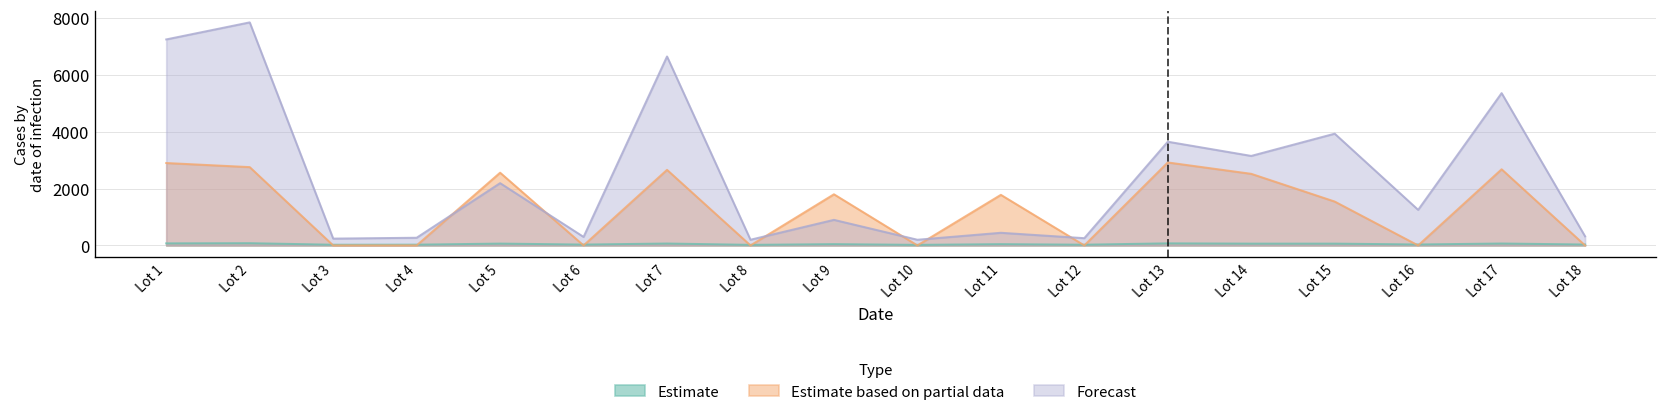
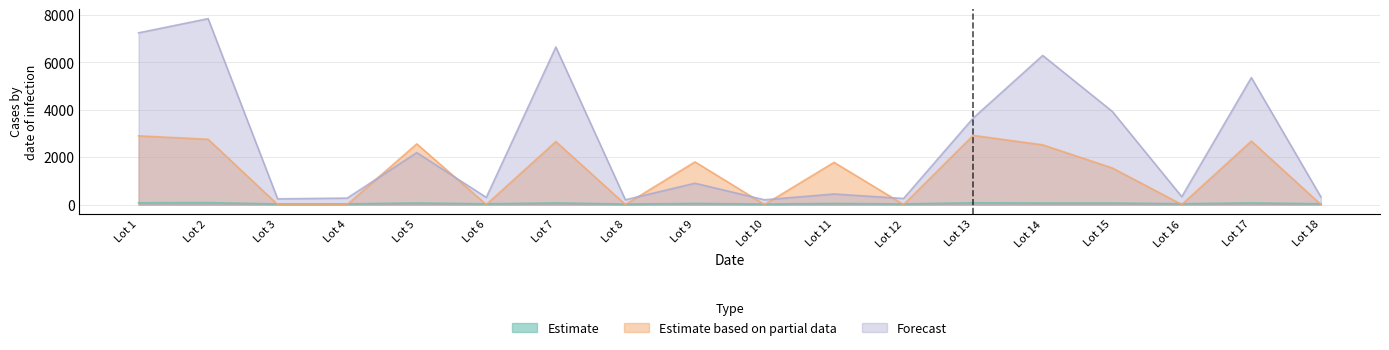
  {
    "Estimate": {
      "Lot 1": 100,
      "Lot 2": 100,
      "Lot 5": 100,
      "Lot 7": 100,
      "Lot 9": 0,
      "Lot 11": 0,
      "Lot 13": 100,
      "Lot 14": 100,
      "Lot 15": 100,
      "Lot 17": 100
    },
    "Estimate based on partial data": {
      "Lot 1": 2900,
      "Lot 2": 2800,
      "Lot 5": 2600,
      "Lot 7": 2700,
      "Lot 9": 1800,
      "Lot 11": 1800,
      "Lot 13": 2900,
      "Lot 14": 2500,
      "Lot 15": 1500,
      "Lot 17": 2700
    },
    "Forecast": {
      "Lot 1": 7300,
      "Lot 2": 7900,
      "Lot 3": 200,
      "Lot 4": 300,
      "Lot 5": 2200,
      "Lot 6": 300,
      "Lot 7": 6700,
      "Lot 8": 200,
      "Lot 9": 900,
      "Lot 10": 200,
      "Lot 11": 400,
      "Lot 12": 300,
      "Lot 13": 3700,
-     "Lot 14": 3200,
+     "Lot 14": 6300,
      "Lot 15": 3900,
-     "Lot 16": 1300,
+     "Lot 16": 300,
      "Lot 17": 5400,
      "Lot 18": 300
    }
  }
